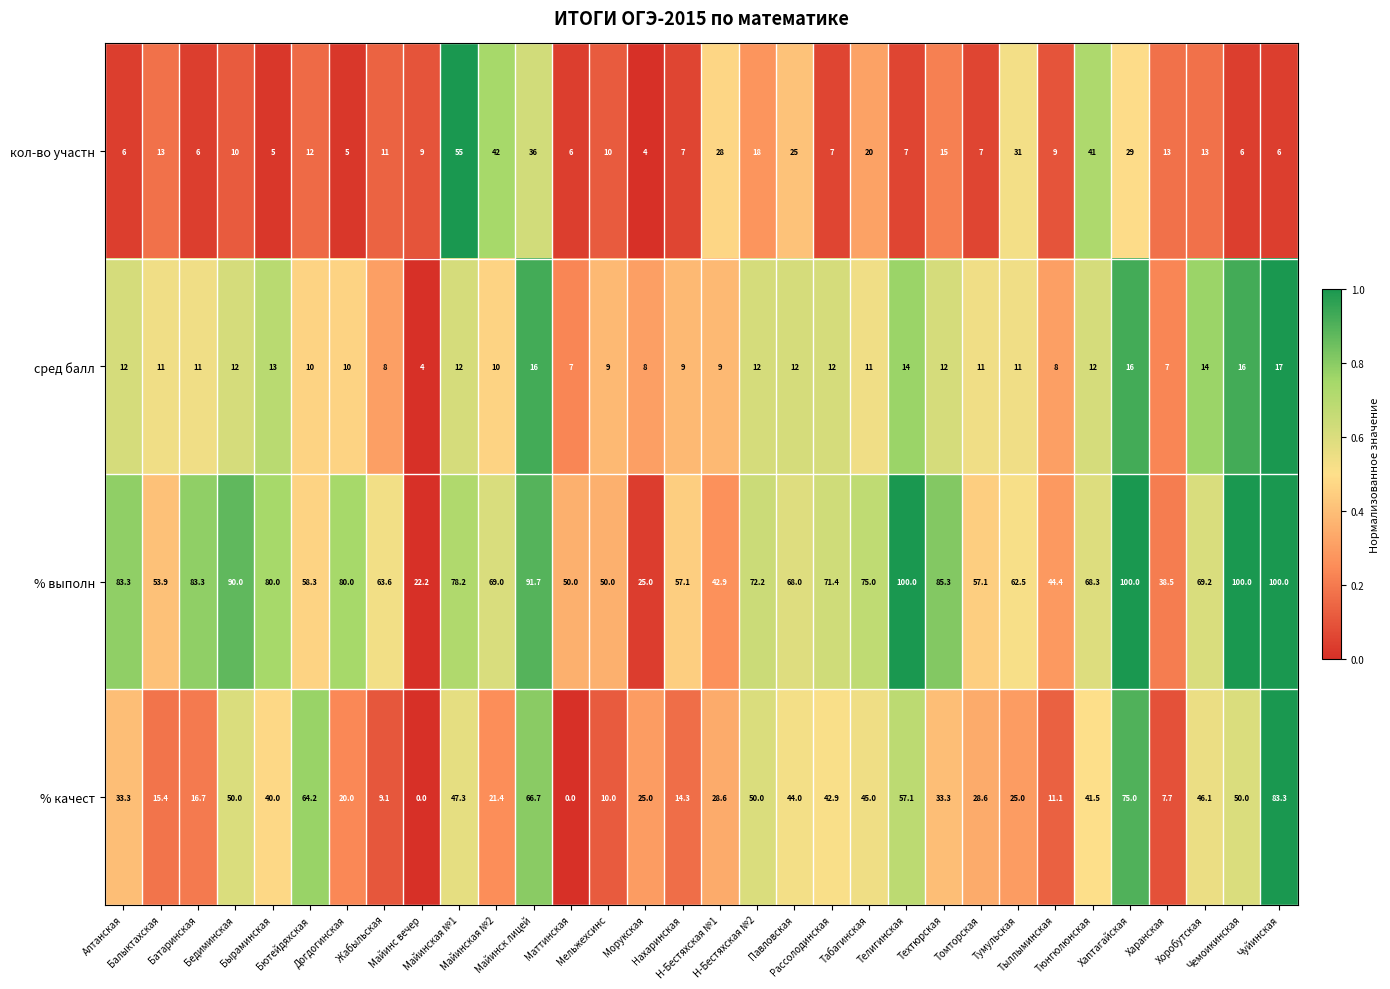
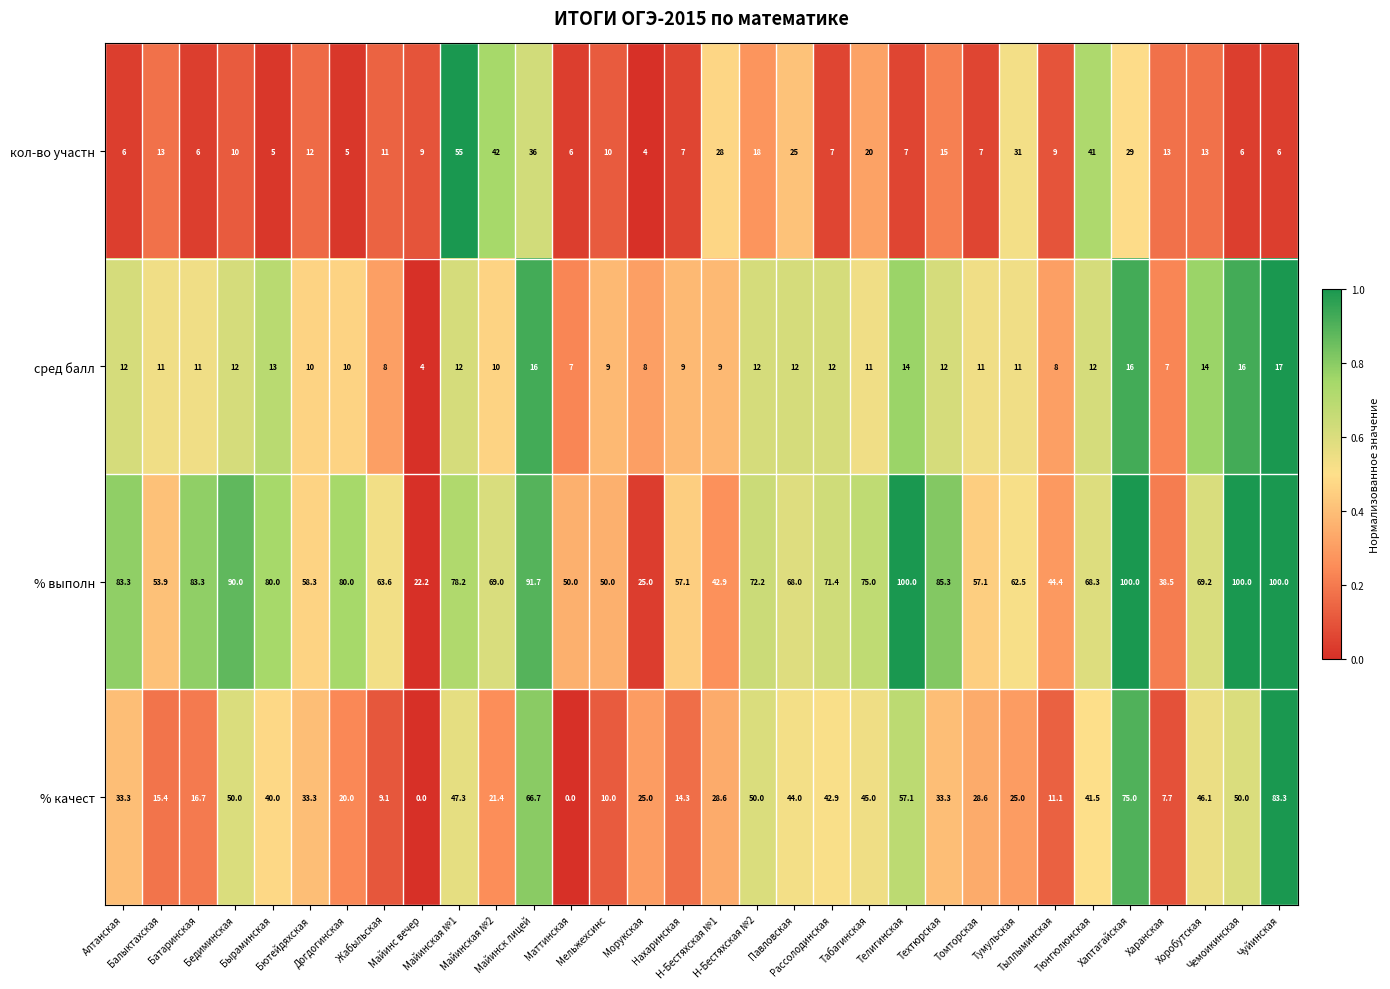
  {
    "кол-во участн": {
      "Алтанская": 6,
      "Балыктахская": 13,
      "Батаринская": 6,
      "Бедиминская": 10,
      "Быраминская": 5,
      "Бютейдяхская": 12,
      "Догдогинская": 5,
      "Жабыльская": 11,
      "Майинс вечер": 9,
      "Майинская №1": 55,
      "Майинская №2": 42,
      "Майинск лицей": 36,
      "Маттинская": 6,
      "Мельжехсинс": 10,
      "Морукская": 4,
      "Нахаринская": 7,
      "Н-Бестяхская №1": 28,
      "Н-Бестяхская №2": 18,
      "Павловская": 25,
      "Рассолодинская": 7,
      "Табагинская": 20,
      "Телигинская": 7,
      "Техтюрская": 15,
      "Томторская": 7,
      "Тумульская": 31,
      "Тыллыминская": 9,
      "Тюнгюлюнская": 41,
      "Хаптагайская": 29,
      "Харанская": 13,
      "Хоробутская": 13,
      "Чемоикинская": 6,
      "Чуйинская": 6
    },
    "сред балл": {
      "Алтанская": 12,
      "Балыктахская": 11,
      "Батаринская": 11,
      "Бедиминская": 12,
      "Быраминская": 13,
      "Бютейдяхская": 10,
      "Догдогинская": 10,
      "Жабыльская": 8,
      "Майинс вечер": 4,
      "Майинская №1": 12,
      "Майинская №2": 10,
      "Майинск лицей": 16,
      "Маттинская": 7,
      "Мельжехсинс": 9,
      "Морукская": 8,
      "Нахаринская": 9,
      "Н-Бестяхская №1": 9,
      "Н-Бестяхская №2": 12,
      "Павловская": 12,
      "Рассолодинская": 12,
      "Табагинская": 11,
      "Телигинская": 14,
      "Техтюрская": 12,
      "Томторская": 11,
      "Тумульская": 11,
      "Тыллыминская": 8,
      "Тюнгюлюнская": 12,
      "Хаптагайская": 16,
      "Харанская": 7,
      "Хоробутская": 14,
      "Чемоикинская": 16,
      "Чуйинская": 17
    },
    "% выполн": {
      "Алтанская": 83.3,
      "Балыктахская": 53.9,
      "Батаринская": 83.3,
      "Бедиминская": 90.0,
      "Быраминская": 80.0,
      "Бютейдяхская": 58.3,
      "Догдогинская": 80.0,
      "Жабыльская": 63.6,
      "Майинс вечер": 22.2,
      "Майинская №1": 78.2,
      "Майинская №2": 69.0,
      "Майинск лицей": 91.7,
      "Маттинская": 50.0,
      "Мельжехсинс": 50.0,
      "Морукская": 25.0,
      "Нахаринская": 57.1,
      "Н-Бестяхская №1": 42.9,
      "Н-Бестяхская №2": 72.2,
      "Павловская": 68.0,
      "Рассолодинская": 71.4,
      "Табагинская": 75.0,
      "Телигинская": 100.0,
      "Техтюрская": 85.3,
      "Томторская": 57.1,
      "Тумульская": 62.5,
      "Тыллыминская": 44.4,
      "Тюнгюлюнская": 68.3,
      "Хаптагайская": 100.0,
      "Харанская": 38.5,
      "Хоробутская": 69.2,
      "Чемоикинская": 100.0,
      "Чуйинская": 100.0
    },
    "% качест": {
      "Алтанская": 33.3,
      "Балыктахская": 15.4,
      "Батаринская": 16.7,
      "Бедиминская": 50.0,
      "Быраминская": 40.0,
-     "Бютейдяхская": 64.2,
+     "Бютейдяхская": 33.3,
      "Догдогинская": 20.0,
      "Жабыльская": 9.1,
      "Майинс вечер": 0.0,
      "Майинская №1": 47.3,
      "Майинская №2": 21.4,
      "Майинск лицей": 66.7,
      "Маттинская": 0.0,
      "Мельжехсинс": 10.0,
      "Морукская": 25.0,
      "Нахаринская": 14.3,
      "Н-Бестяхская №1": 28.6,
      "Н-Бестяхская №2": 50.0,
      "Павловская": 44.0,
      "Рассолодинская": 42.9,
      "Табагинская": 45.0,
      "Телигинская": 57.1,
      "Техтюрская": 33.3,
      "Томторская": 28.6,
      "Тумульская": 25.0,
      "Тыллыминская": 11.1,
      "Тюнгюлюнская": 41.5,
      "Хаптагайская": 75.0,
      "Харанская": 7.7,
      "Хоробутская": 46.1,
      "Чемоикинская": 50.0,
      "Чуйинская": 83.3
    }
  }
